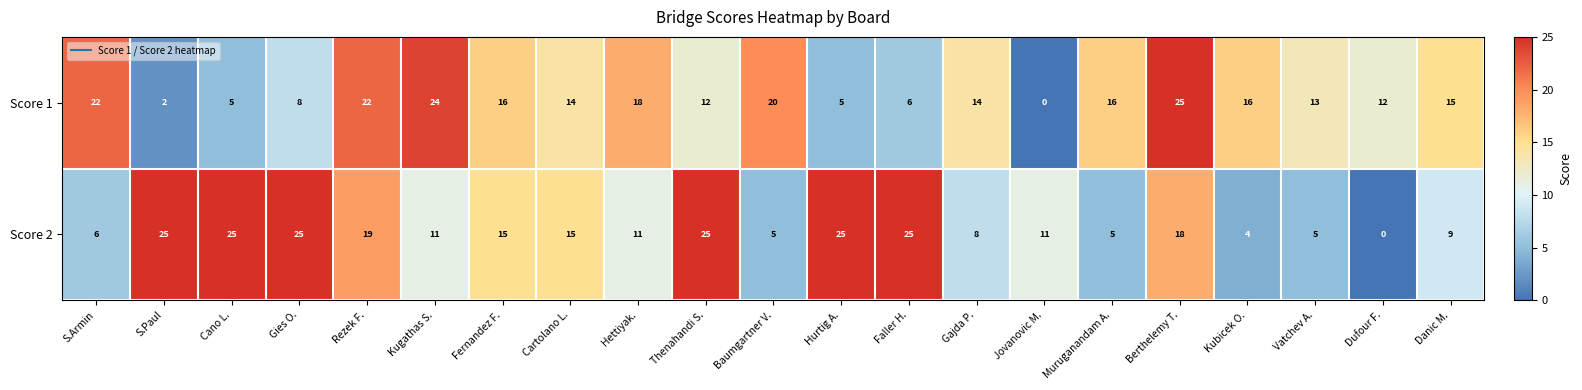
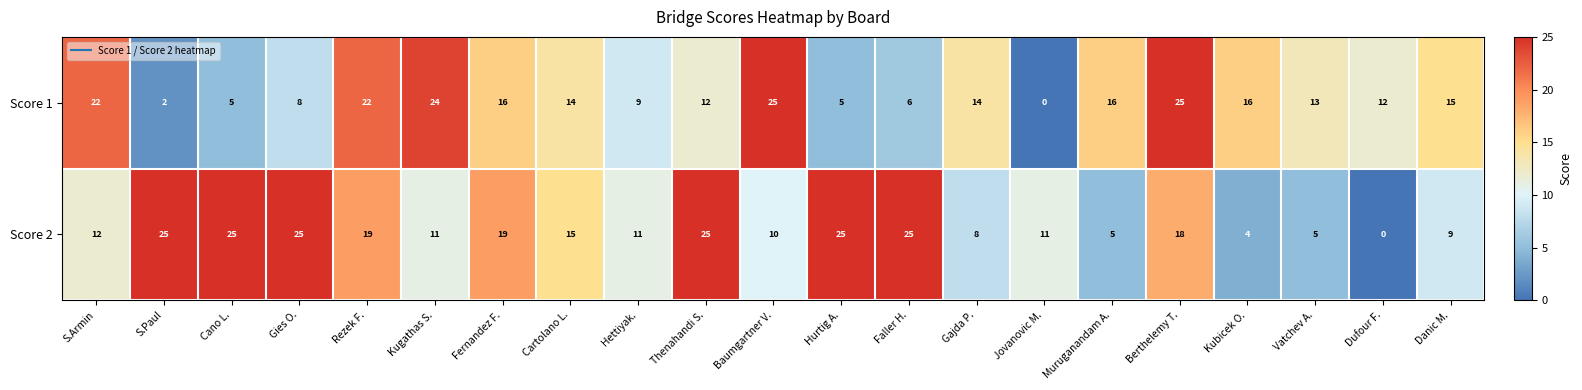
  {
    "Score 1": {
      "S.Armin": 22,
      "S.Paul": 2,
      "Cano L.": 5,
      "Gies O.": 8,
      "Rezek F.": 22,
      "Kugathas S.": 24,
      "Fernandez F.": 16,
      "Cartolano L.": 14,
-     "Hettiyak.": 18,
+     "Hettiyak.": 9,
      "Thenahandi S.": 12,
-     "Baumgartner V.": 20,
+     "Baumgartner V.": 25,
      "Hurtig A.": 5,
      "Faller H.": 6,
      "Gajda P.": 14,
      "Jovanovic M.": 0,
      "Muruganandam A.": 16,
      "Berthelemy T.": 25,
      "Kubicek O.": 16,
      "Vatchev A.": 13,
      "Dufour F.": 12,
      "Danic M.": 15
    },
    "Score 2": {
-     "S.Armin": 6,
+     "S.Armin": 12,
      "S.Paul": 25,
      "Cano L.": 25,
      "Gies O.": 25,
      "Rezek F.": 19,
      "Kugathas S.": 11,
-     "Fernandez F.": 15,
+     "Fernandez F.": 19,
      "Cartolano L.": 15,
      "Hettiyak.": 11,
      "Thenahandi S.": 25,
-     "Baumgartner V.": 5,
+     "Baumgartner V.": 10,
      "Hurtig A.": 25,
      "Faller H.": 25,
      "Gajda P.": 8,
      "Jovanovic M.": 11,
      "Muruganandam A.": 5,
      "Berthelemy T.": 18,
      "Kubicek O.": 4,
      "Vatchev A.": 5,
      "Dufour F.": 0,
      "Danic M.": 9
    }
  }
